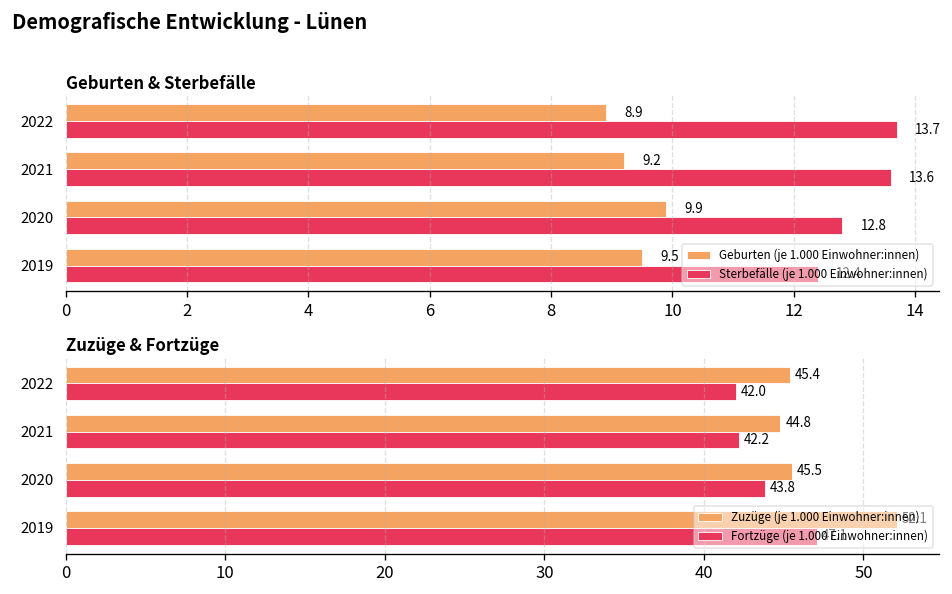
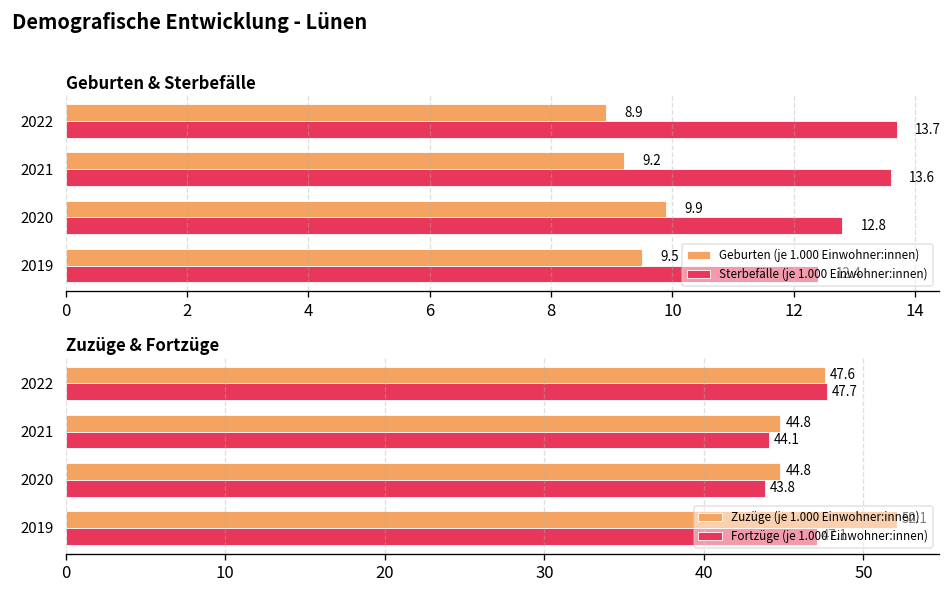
  {
    "Geburten & Sterbefälle": {
      "Geburten (je 1.000 Einwohner:innen)": {
        "2022": 8.9,
        "2021": 9.2,
        "2020": 9.9,
        "2019": 9.5
      },
      "Sterbefälle (je 1.000 Einwohner:innen)": {
        "2022": 13.7,
        "2021": 13.6,
        "2020": 12.8
      }
    },
    "Zuzüge & Fortzüge": {
      "Zuzüge (je 1.000 Einwohner:innen)": {
-       "2022": 45.4,
+       "2022": 47.6,
        "2021": 44.8,
-       "2020": 45.5
+       "2020": 44.8
      },
      "Fortzüge (je 1.000 Einwohner:innen)": {
-       "2022": 42.0,
-       "2021": 42.2,
+       "2022": 47.7,
+       "2021": 44.1,
        "2020": 43.8
      }
    }
  }
